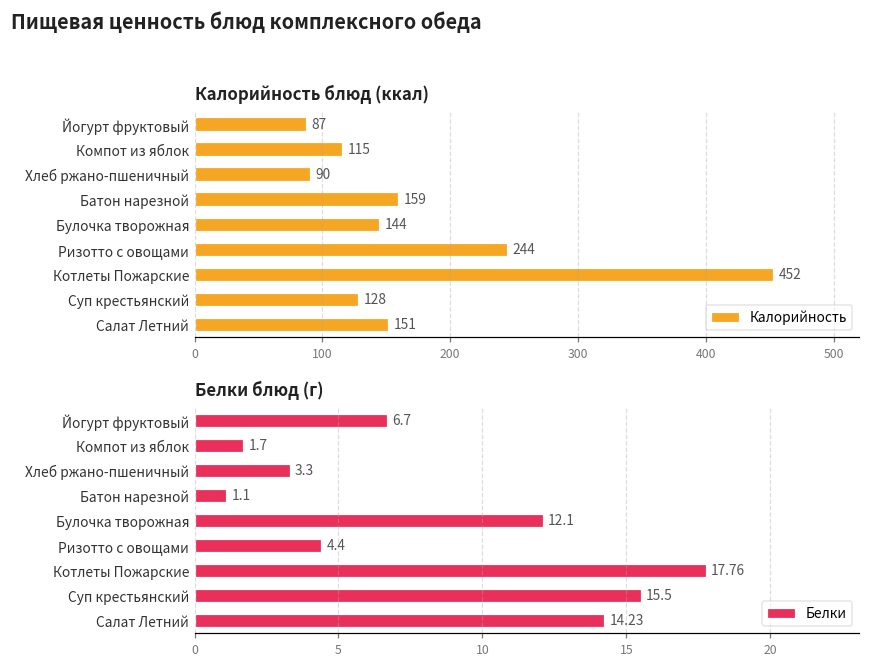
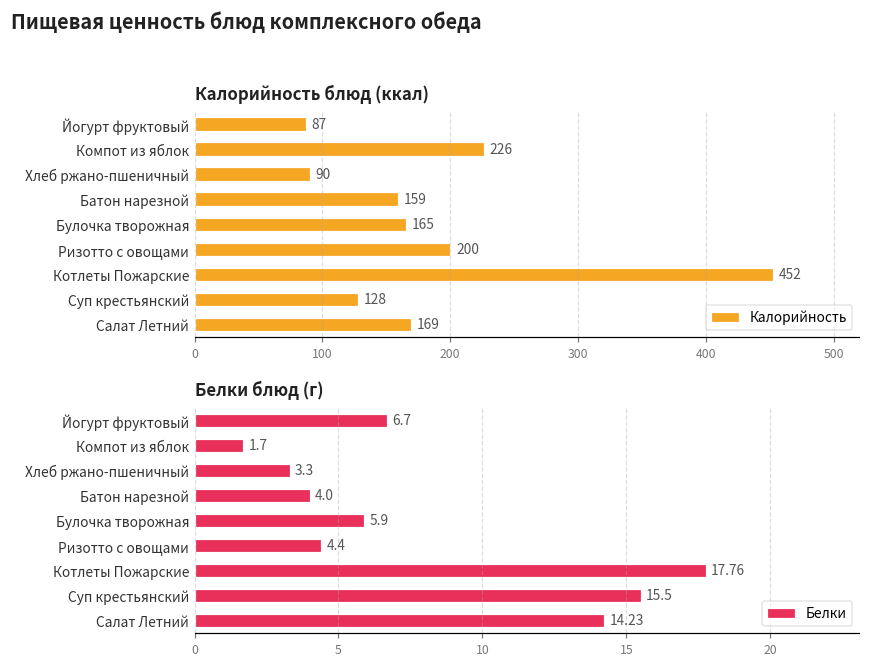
  {
    "Калорийность блюд (ккал)": {
      "Йогурт фруктовый": 87,
-     "Компот из яблок": 115,
+     "Компот из яблок": 226,
      "Хлеб ржано-пшеничный": 90,
      "Батон нарезной": 159,
-     "Булочка творожная": 144,
-     "Ризотто с овощами": 244,
+     "Булочка творожная": 165,
+     "Ризотто с овощами": 200,
      "Котлеты Пожарские": 452,
      "Суп крестьянский": 128,
-     "Салат Летний": 151
+     "Салат Летний": 169
    },
    "Белки блюд (г)": {
      "Йогурт фруктовый": 6.7,
      "Компот из яблок": 1.7,
      "Хлеб ржано-пшеничный": 3.3,
-     "Батон нарезной": 1.1,
-     "Булочка творожная": 12.1,
+     "Батон нарезной": 4.0,
+     "Булочка творожная": 5.9,
      "Ризотто с овощами": 4.4,
      "Котлеты Пожарские": 17.76,
      "Суп крестьянский": 15.5,
      "Салат Летний": 14.23
    }
  }
